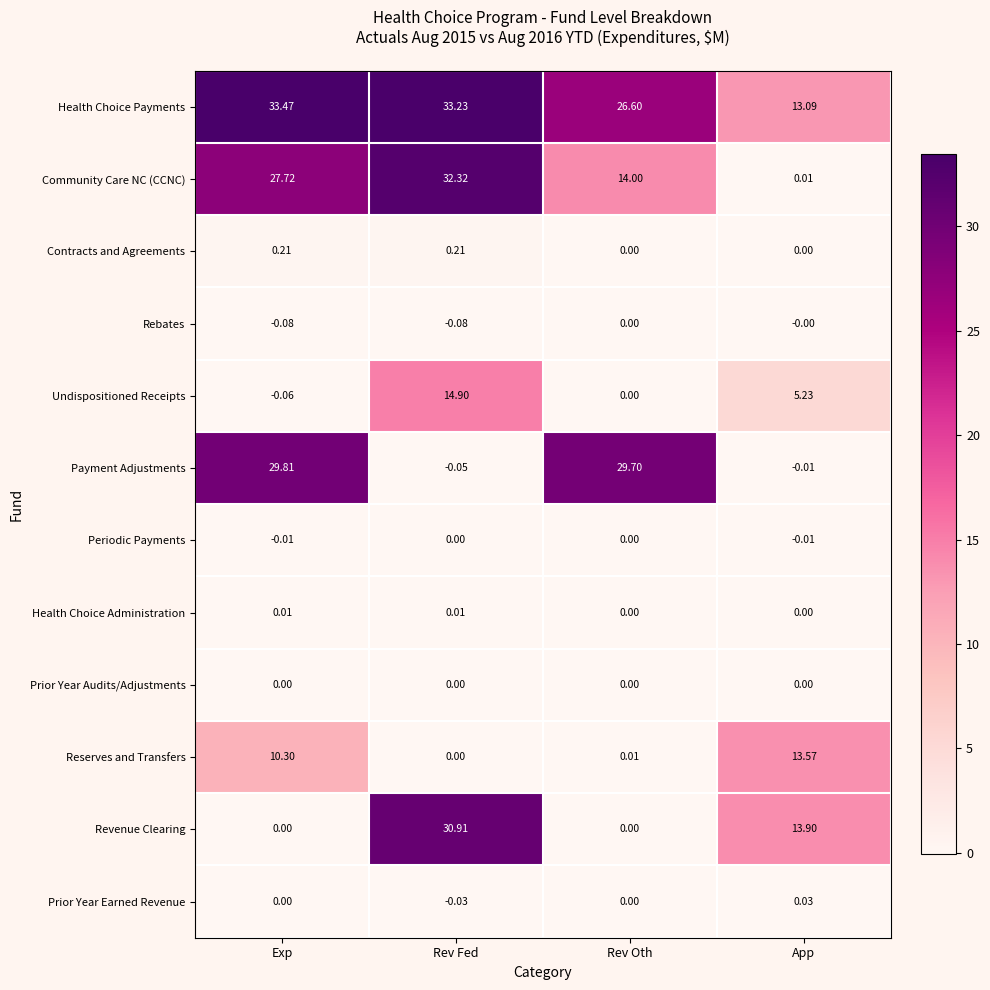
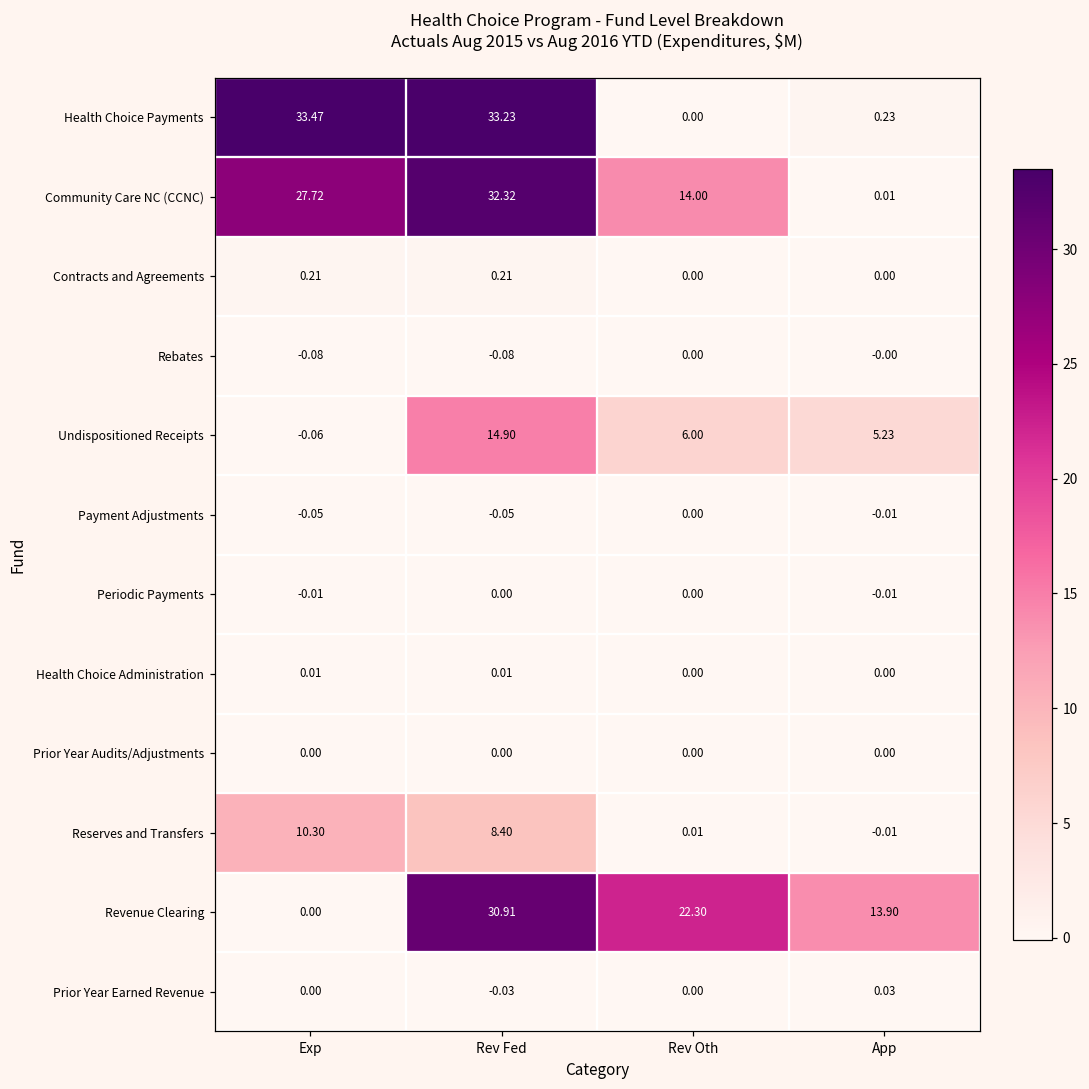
  {
    "Health Choice Payments": {
      "Exp": 33.47,
      "Rev Fed": 33.23,
-     "Rev Oth": 26.60,
-     "App": 13.09
+     "Rev Oth": 0.00,
+     "App": 0.23
    },
    "Community Care NC (CCNC)": {
      "Exp": 27.72,
      "Rev Fed": 32.32,
      "Rev Oth": 14.00,
      "App": 0.01
    },
    "Contracts and Agreements": {
      "Exp": 0.21,
      "Rev Fed": 0.21,
      "Rev Oth": 0.00,
      "App": 0.00
    },
    "Rebates": {
      "Exp": -0.08,
      "Rev Fed": -0.08,
      "Rev Oth": 0.00,
      "App": -0.00
    },
    "Undispositioned Receipts": {
      "Exp": -0.06,
      "Rev Fed": 14.90,
-     "Rev Oth": 0.00,
+     "Rev Oth": 6.00,
      "App": 5.23
    },
    "Payment Adjustments": {
-     "Exp": 29.81,
+     "Exp": -0.05,
      "Rev Fed": -0.05,
-     "Rev Oth": 29.70,
+     "Rev Oth": 0.00,
      "App": -0.01
    },
    "Periodic Payments": {
      "Exp": -0.01,
      "Rev Fed": 0.00,
      "Rev Oth": 0.00,
      "App": -0.01
    },
    "Health Choice Administration": {
      "Exp": 0.01,
      "Rev Fed": 0.01,
      "Rev Oth": 0.00,
      "App": 0.00
    },
    "Prior Year Audits/Adjustments": {
      "Exp": 0.00,
      "Rev Fed": 0.00,
      "Rev Oth": 0.00,
      "App": 0.00
    },
    "Reserves and Transfers": {
      "Exp": 10.30,
-     "Rev Fed": 0.00,
+     "Rev Fed": 8.40,
      "Rev Oth": 0.01,
-     "App": 13.57
+     "App": -0.01
    },
    "Revenue Clearing": {
      "Exp": 0.00,
      "Rev Fed": 30.91,
-     "Rev Oth": 0.00,
+     "Rev Oth": 22.30,
      "App": 13.90
    },
    "Prior Year Earned Revenue": {
      "Exp": 0.00,
      "Rev Fed": -0.03,
      "Rev Oth": 0.00,
      "App": 0.03
    }
  }
